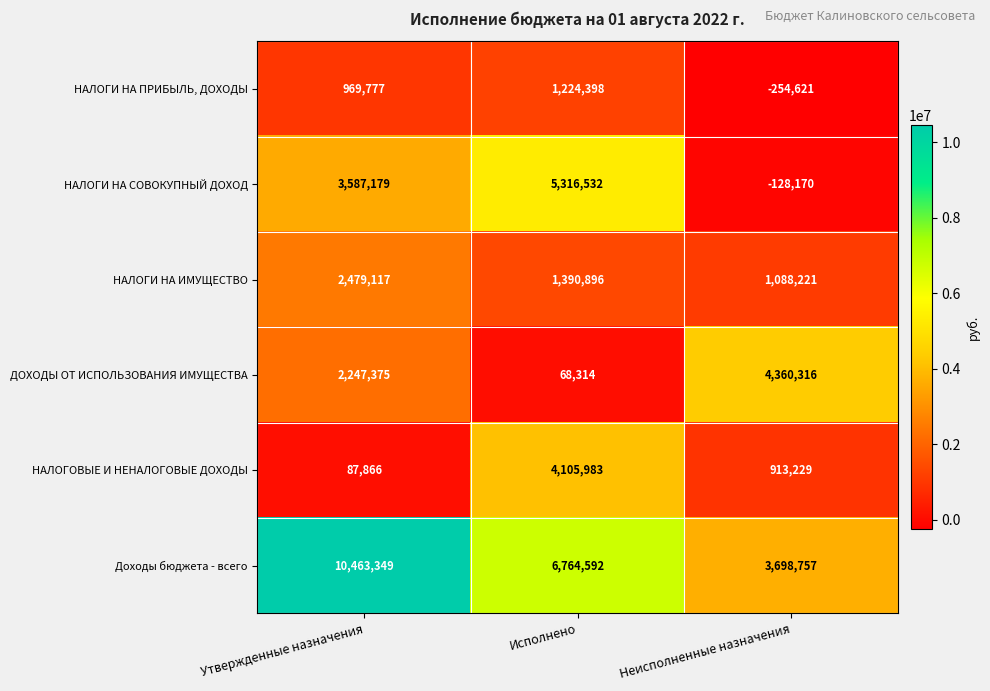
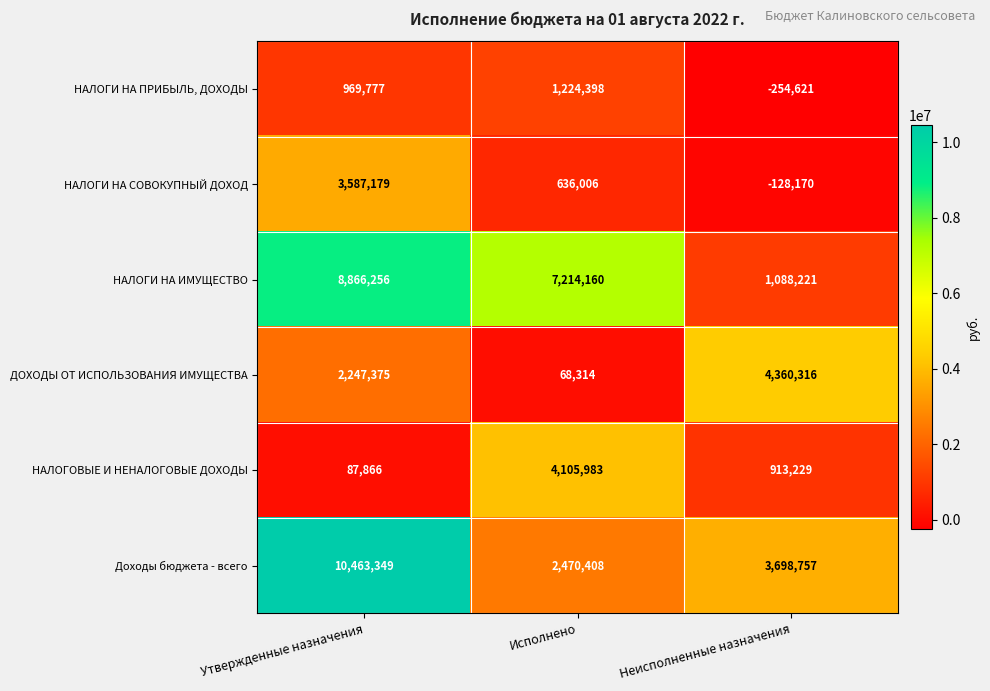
  {
    "НАЛОГИ НА ПРИБЫЛЬ, ДОХОДЫ": {
      "Утвержденные назначения": "969,777",
      "Исполнено": "1,224,398",
      "Неисполненные назначения": "-254,621"
    },
    "НАЛОГИ НА СОВОКУПНЫЙ ДОХОД": {
      "Утвержденные назначения": "3,587,179",
-     "Исполнено": "5,316,532",
+     "Исполнено": "636,006",
      "Неисполненные назначения": "-128,170"
    },
    "НАЛОГИ НА ИМУЩЕСТВО": {
-     "Утвержденные назначения": "2,479,117",
-     "Исполнено": "1,390,896",
+     "Утвержденные назначения": "8,866,256",
+     "Исполнено": "7,214,160",
      "Неисполненные назначения": "1,088,221"
    },
    "ДОХОДЫ ОТ ИСПОЛЬЗОВАНИЯ ИМУЩЕСТВА": {
      "Утвержденные назначения": "2,247,375",
      "Исполнено": "68,314",
      "Неисполненные назначения": "4,360,316"
    },
    "НАЛОГОВЫЕ И НЕНАЛОГОВЫЕ ДОХОДЫ": {
      "Утвержденные назначения": "87,866",
      "Исполнено": "4,105,983",
      "Неисполненные назначения": "913,229"
    },
    "Доходы бюджета - всего": {
      "Утвержденные назначения": "10,463,349",
-     "Исполнено": "6,764,592",
+     "Исполнено": "2,470,408",
      "Неисполненные назначения": "3,698,757"
    }
  }
